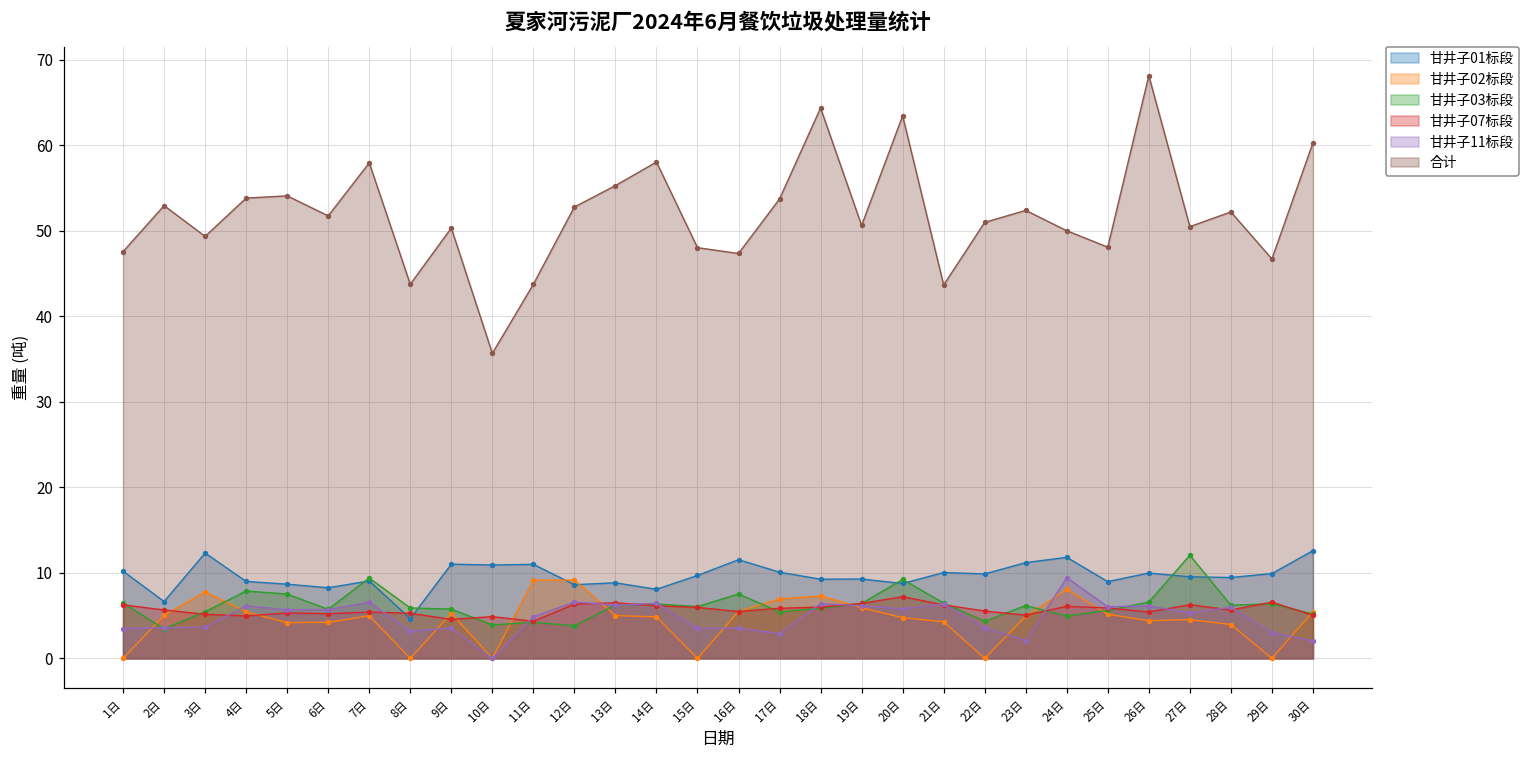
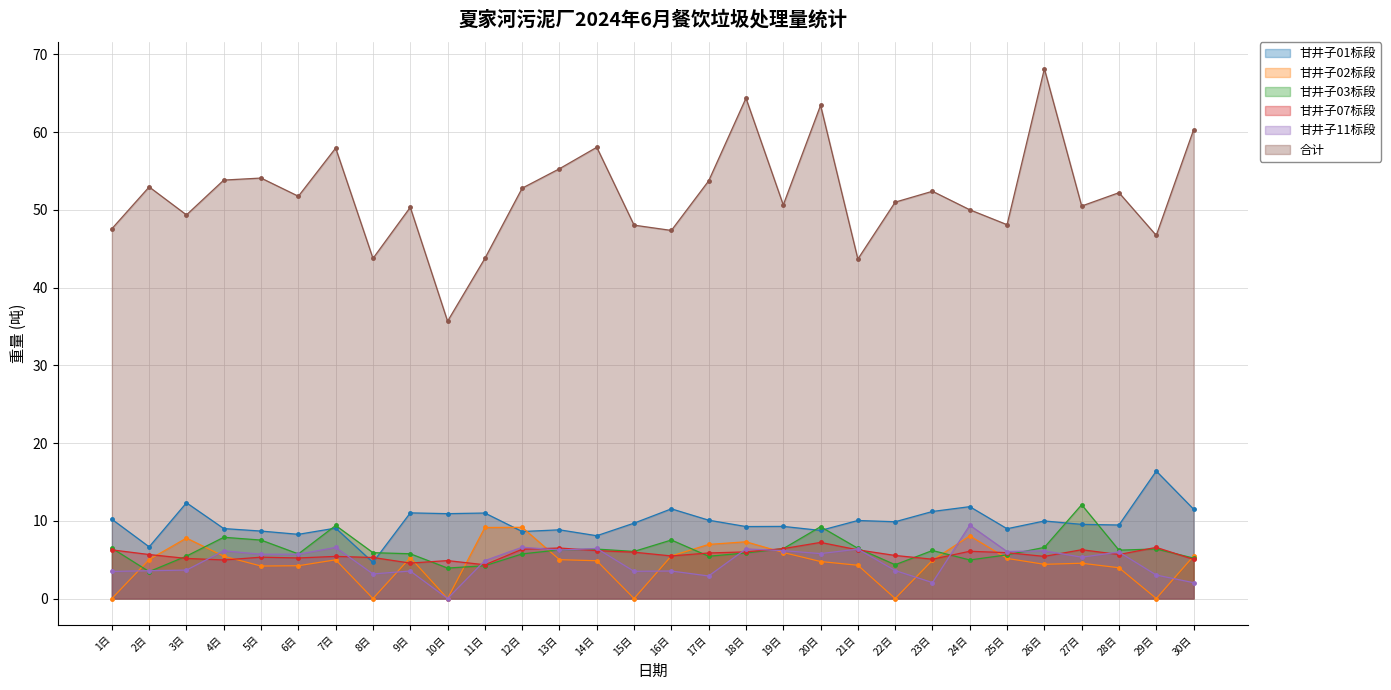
  {
    "甘井子01标段": {
      "1日": 10,
      "2日": 7,
      "3日": 12,
      "4日": 9,
      "5日": 9,
      "6日": 8,
      "7日": 9,
      "8日": 5,
      "9日": 11,
      "10日": 11,
      "11日": 11,
      "12日": 9,
      "13日": 9,
      "14日": 8,
      "15日": 10,
      "16日": 12,
      "17日": 10,
      "18日": 9,
      "19日": 9,
      "20日": 9,
      "21日": 10,
      "22日": 10,
      "23日": 11,
      "24日": 12,
      "25日": 9,
      "26日": 10,
      "27日": 10,
      "28日": 9,
-     "29日": 10,
-     "30日": 13
+     "29日": 16,
+     "30日": 12
    },
    "甘井子03标段": {
      "4日": 8,
      "5日": 8,
      "7日": 9,
      "8日": 6,
      "9日": 6,
      "10日": 4,
-     "12日": 4,
+     "12日": 6,
      "16日": 8,
      "17日": 5,
      "20日": 9,
      "22日": 4,
      "23日": 6,
      "24日": 5,
      "26日": 7,
      "27日": 12
    },
    "甘井子11标段": {
      "1日": 3,
      "3日": 4,
      "4日": 6,
      "5日": 6,
      "7日": 7,
      "8日": 3,
      "9日": 4,
      "11日": 5,
      "15日": 4,
      "16日": 4,
      "17日": 3,
      "18日": 6,
      "20日": 6,
      "22日": 4,
      "23日": 2,
      "24日": 9,
      "26日": 6,
      "27日": 5,
      "29日": 3,
      "30日": 2
    }
  }
